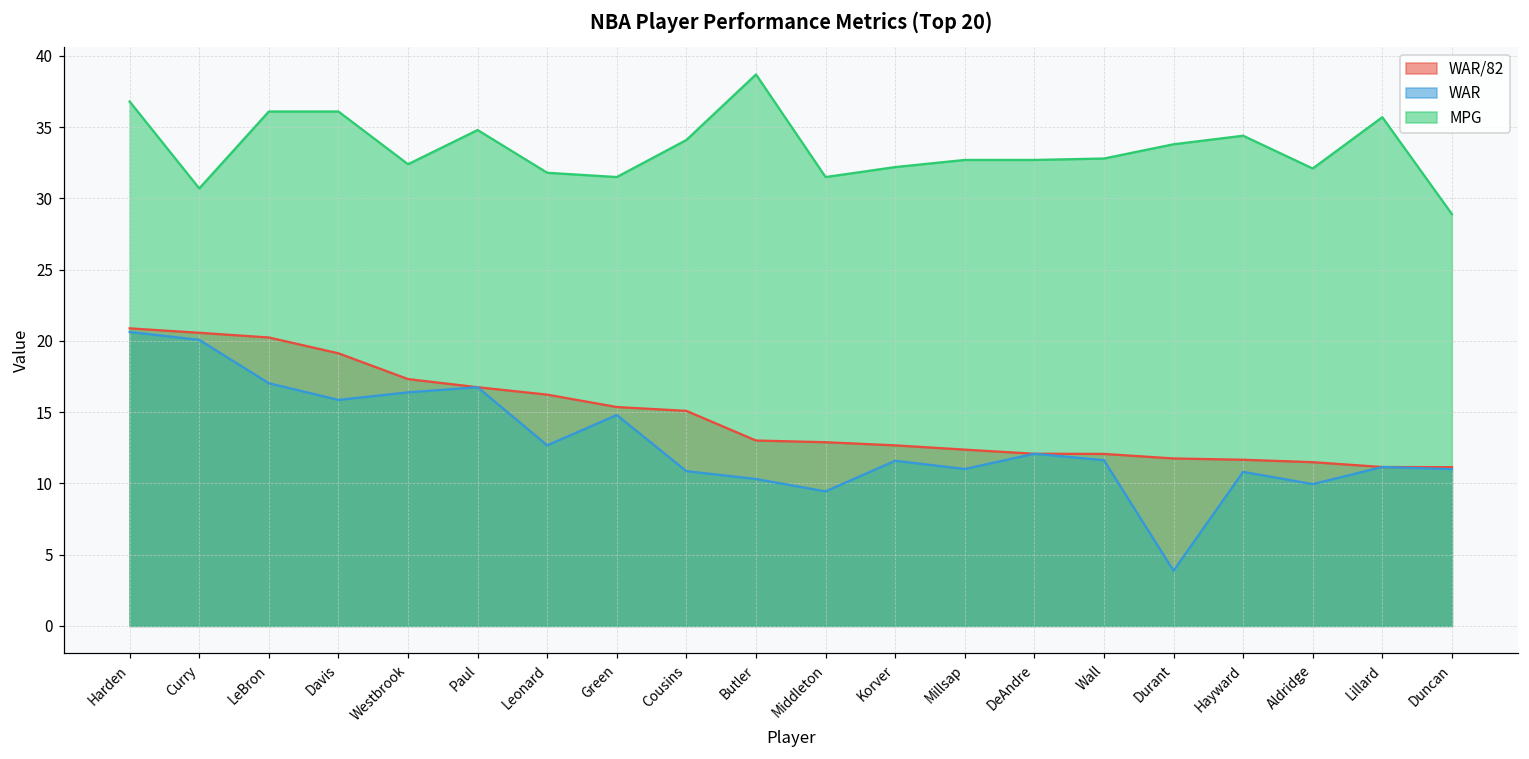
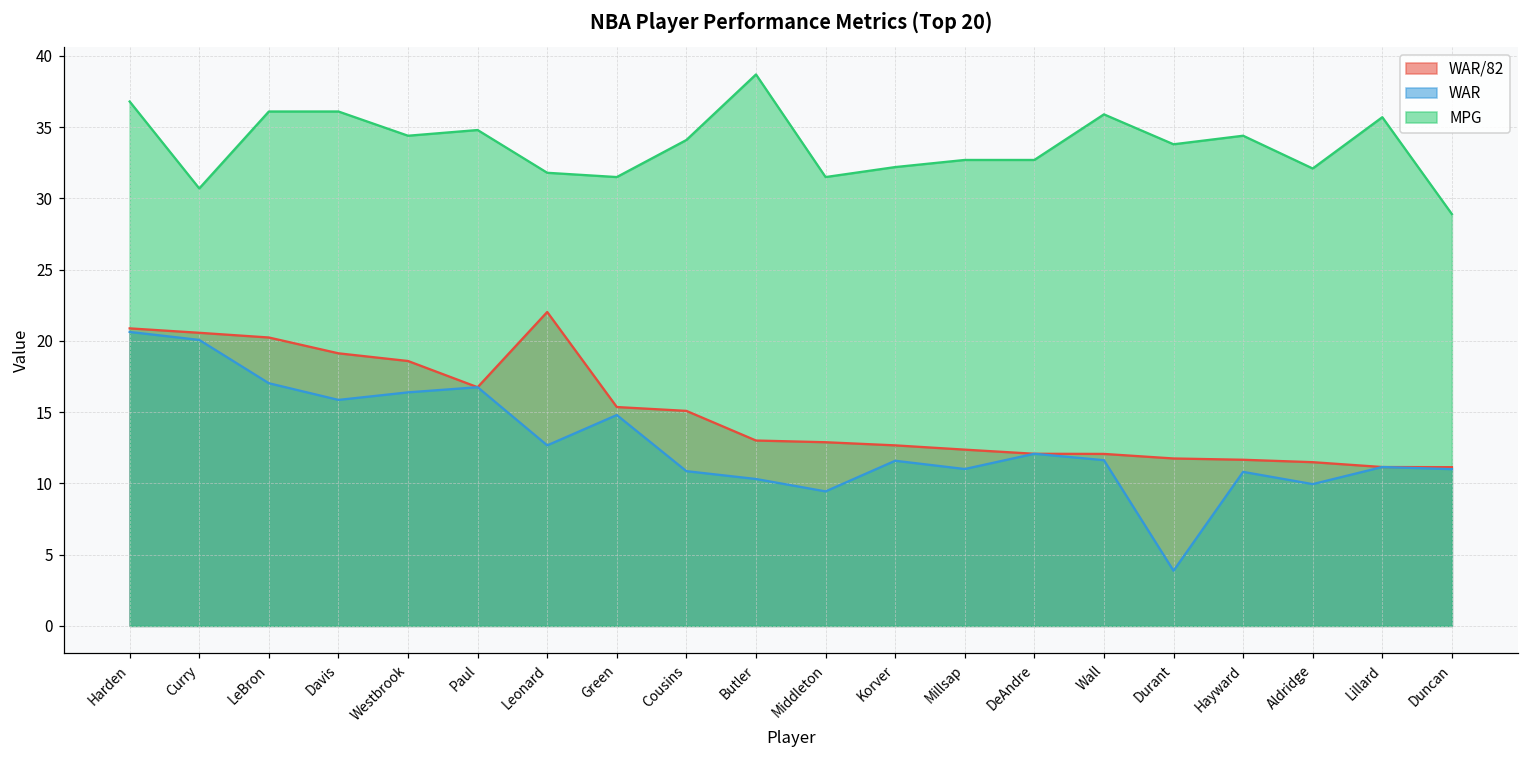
  {
    "WAR/82": {
      "Harden": 20.9,
      "Curry": 20.6,
      "LeBron": 20.2,
      "Davis": 19.1,
-     "Westbrook": 17.3,
-     "Leonard": 16.2,
+     "Westbrook": 18.6,
+     "Leonard": 22.0,
      "Green": 15.4,
      "Cousins": 15.1,
      "Butler": 13.0,
      "Middleton": 12.9,
      "Korver": 12.7,
      "Millsap": 12.4,
      "Wall": 12.1,
      "Durant": 11.8,
      "Hayward": 11.7,
      "Aldridge": 11.5
    },
    "WAR": {
      "Harden": 20.6,
      "Curry": 20.1,
      "LeBron": 17.0,
      "Davis": 15.9,
      "Westbrook": 16.4,
      "Leonard": 12.7,
      "Green": 14.8,
      "Cousins": 10.9,
      "Butler": 10.3,
      "Middleton": 9.4,
      "Korver": 11.6,
      "Millsap": 11.0,
      "Wall": 11.6,
      "Durant": 3.9,
      "Hayward": 10.8,
      "Aldridge": 10.0
    },
    "MPG": {
      "Harden": 36.8,
      "Curry": 30.7,
      "LeBron": 36.1,
      "Davis": 36.1,
-     "Westbrook": 32.4,
+     "Westbrook": 34.4,
      "Paul": 34.8,
      "Leonard": 31.8,
      "Green": 31.5,
      "Cousins": 34.1,
      "Butler": 38.7,
      "Middleton": 31.5,
      "Korver": 32.2,
      "Millsap": 32.7,
      "DeAndre": 32.7,
-     "Wall": 32.8,
+     "Wall": 35.9,
      "Durant": 33.8,
      "Hayward": 34.4,
      "Aldridge": 32.1,
      "Lillard": 35.7,
      "Duncan": 28.9
    }
  }
